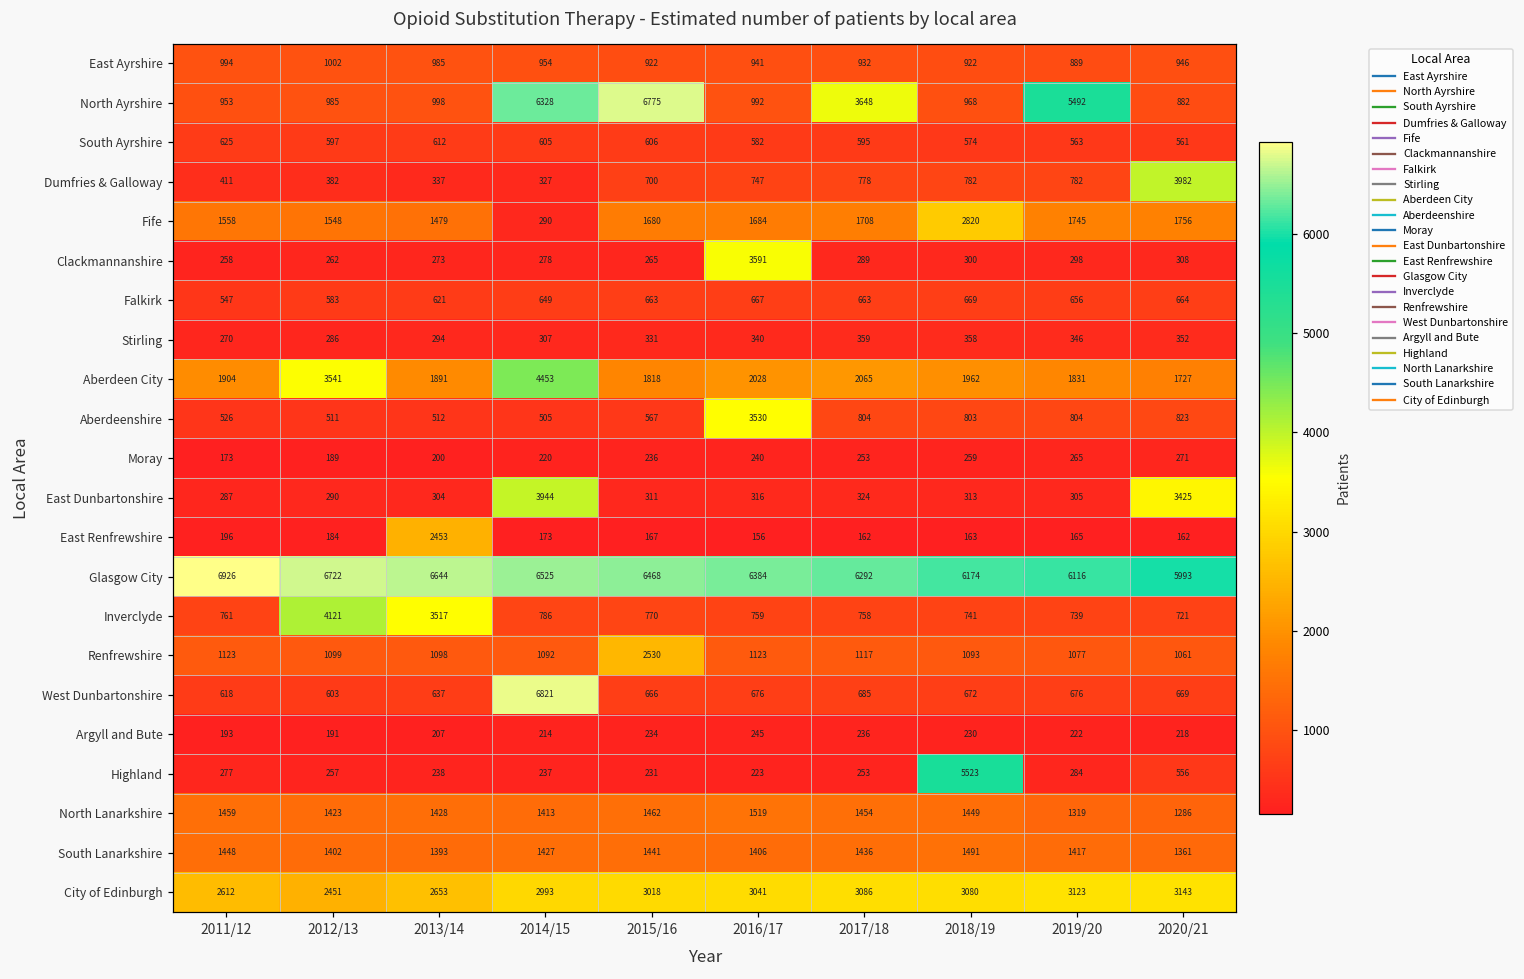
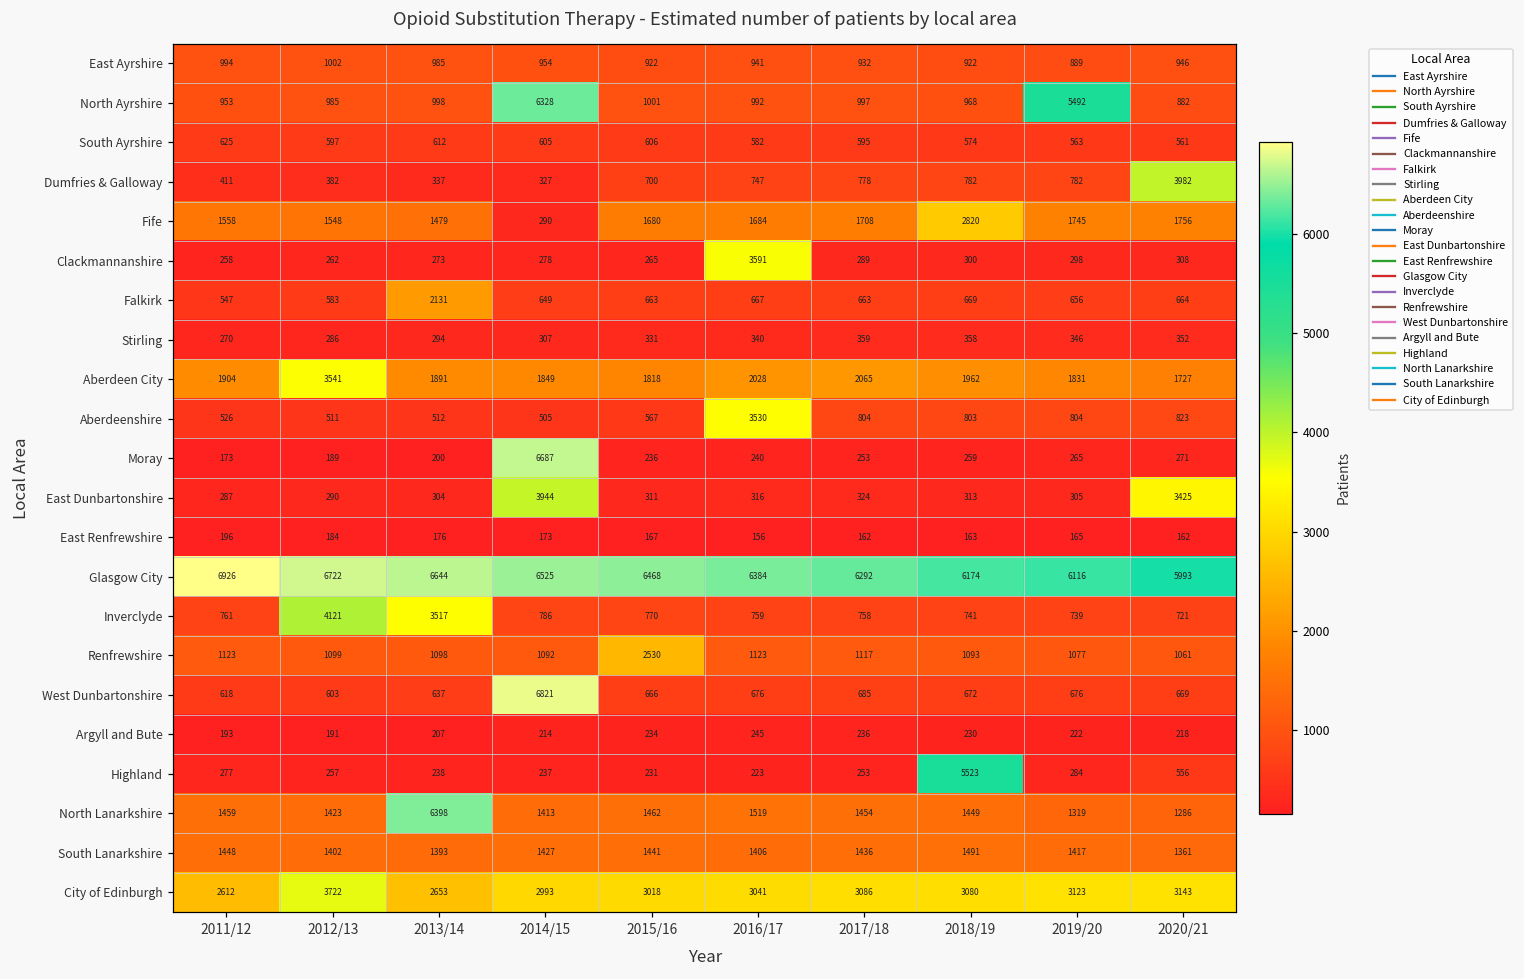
  {
    "North Ayrshire": {
      "2011/12": 953,
      "2012/13": 985,
      "2013/14": 998,
      "2014/15": 6328,
-     "2015/16": 6775,
+     "2015/16": 1001,
      "2016/17": 992,
-     "2017/18": 3648,
+     "2017/18": 997,
      "2018/19": 968,
      "2019/20": 5492,
      "2020/21": 882
    },
    "Falkirk": {
      "2011/12": 547,
      "2012/13": 583,
-     "2013/14": 621,
+     "2013/14": 2131,
      "2014/15": 649,
      "2015/16": 663,
      "2016/17": 667,
      "2017/18": 663,
      "2018/19": 669,
      "2019/20": 656,
      "2020/21": 664
    },
    "Aberdeen City": {
      "2011/12": 1904,
      "2012/13": 3541,
      "2013/14": 1891,
-     "2014/15": 4453,
+     "2014/15": 1849,
      "2015/16": 1818,
      "2016/17": 2028,
      "2017/18": 2065,
      "2018/19": 1962,
      "2019/20": 1831,
      "2020/21": 1727
    },
    "Moray": {
      "2011/12": 173,
      "2012/13": 189,
      "2013/14": 200,
-     "2014/15": 220,
+     "2014/15": 6687,
      "2015/16": 236,
      "2016/17": 240,
      "2017/18": 253,
      "2018/19": 259,
      "2019/20": 265,
      "2020/21": 271
    },
    "East Renfrewshire": {
      "2011/12": 196,
      "2012/13": 184,
-     "2013/14": 2453,
+     "2013/14": 176,
      "2014/15": 173,
      "2015/16": 167,
      "2016/17": 156,
      "2017/18": 162,
      "2018/19": 163,
      "2019/20": 165,
      "2020/21": 162
    },
    "North Lanarkshire": {
      "2011/12": 1459,
      "2012/13": 1423,
-     "2013/14": 1428,
+     "2013/14": 6398,
      "2014/15": 1413,
      "2015/16": 1462,
      "2016/17": 1519,
      "2017/18": 1454,
      "2018/19": 1449,
      "2019/20": 1319,
      "2020/21": 1286
    },
    "City of Edinburgh": {
      "2011/12": 2612,
-     "2012/13": 2451,
+     "2012/13": 3722,
      "2013/14": 2653,
      "2014/15": 2993,
      "2015/16": 3018,
      "2016/17": 3041,
      "2017/18": 3086,
      "2018/19": 3080,
      "2019/20": 3123,
      "2020/21": 3143
    }
  }
